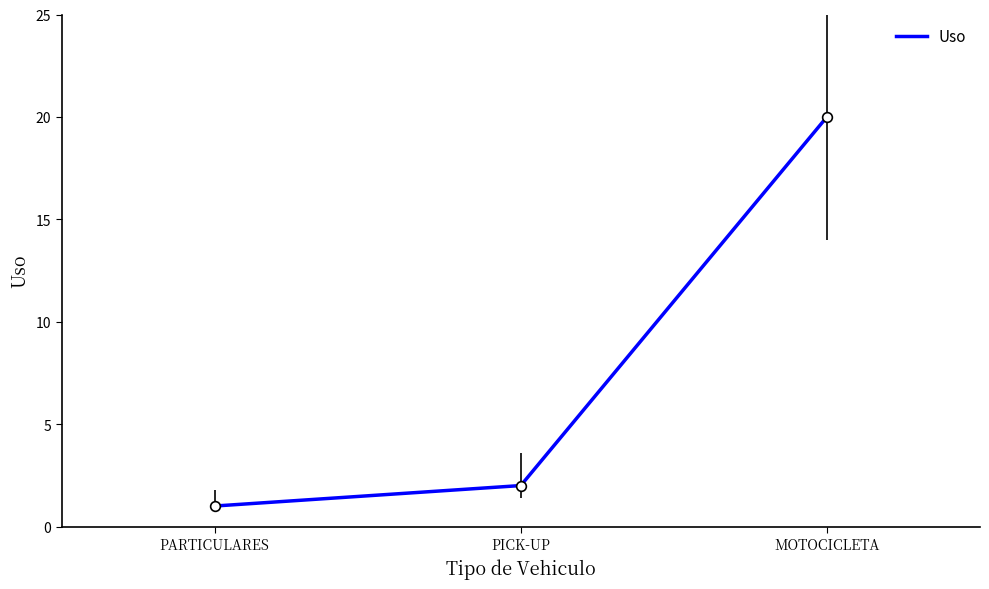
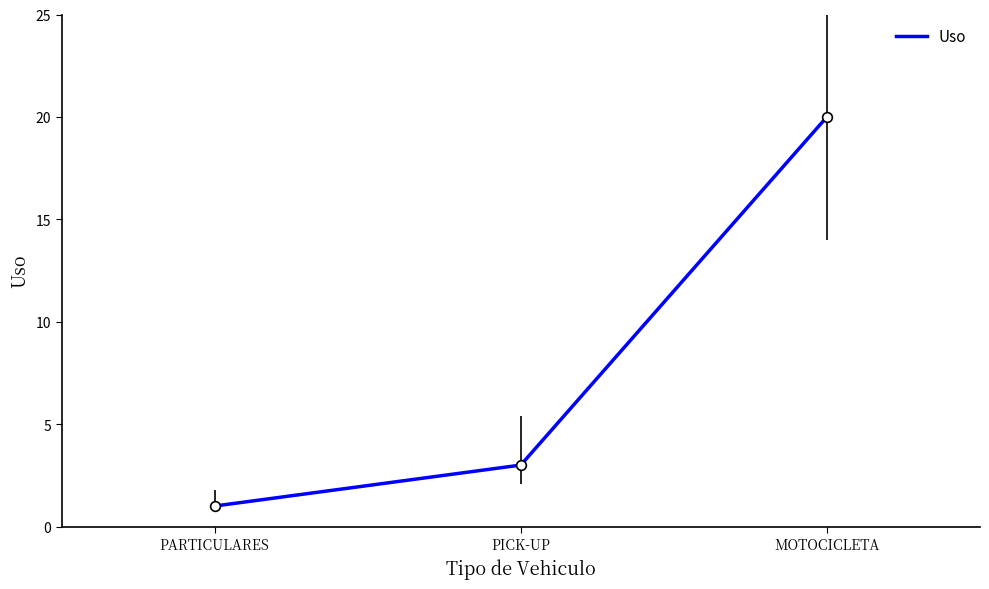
  {
    "PARTICULARES": 1,
-   "PICK-UP": 2,
+   "PICK-UP": 3,
    "MOTOCICLETA": 20
  }
